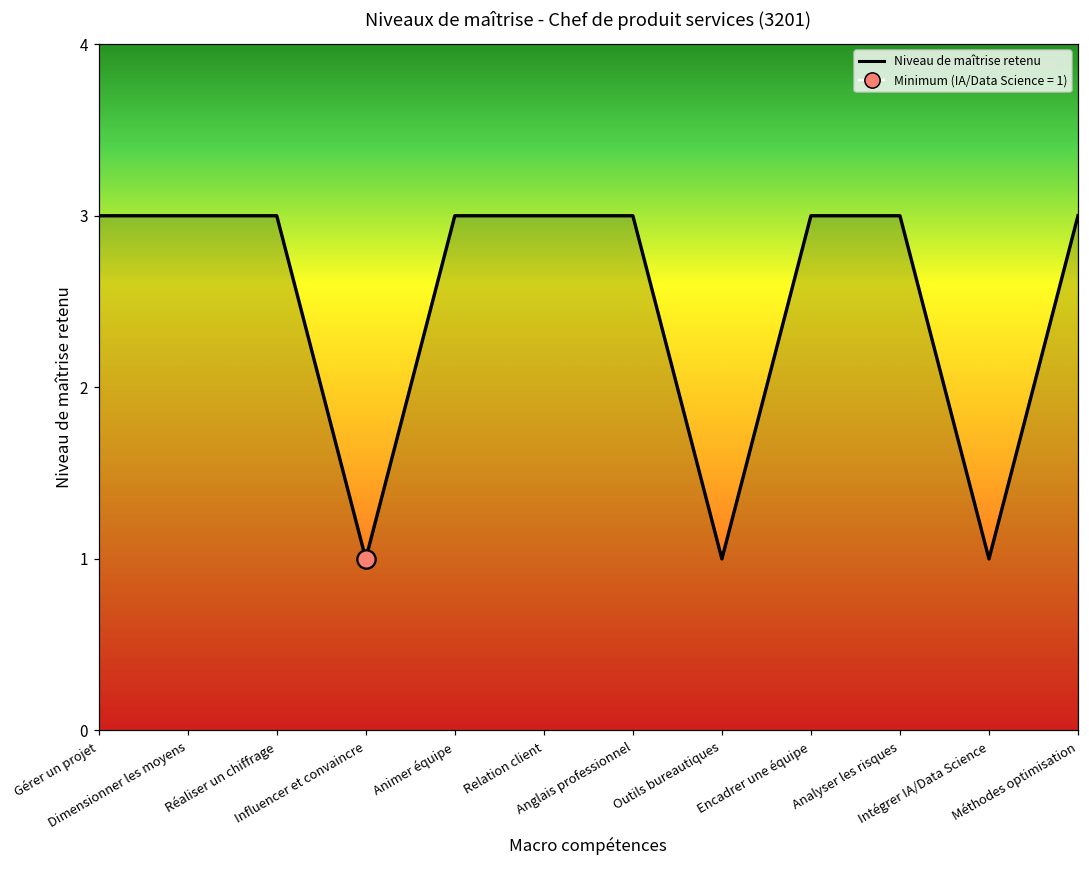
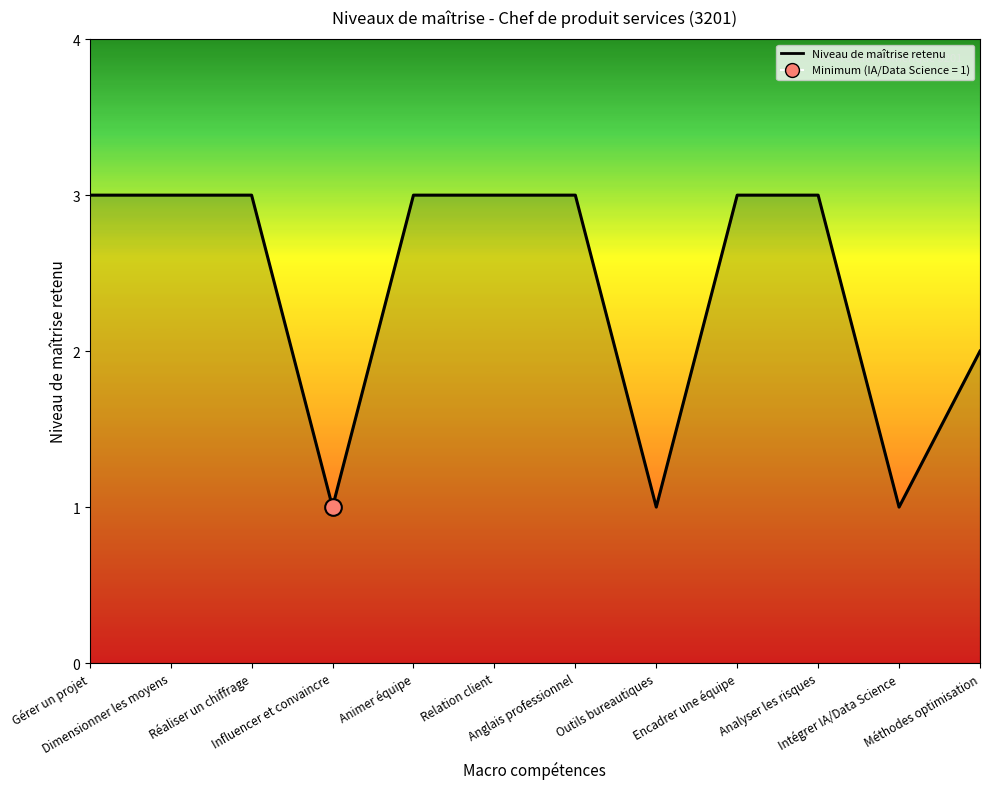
  {
    "Niveau de maîtrise retenu": {
      "Gérer un projet": 3,
      "Dimensionner les moyens": 3,
      "Réaliser un chiffrage": 3,
      "Animer équipe": 3,
      "Relation client": 3,
      "Anglais professionnel": 3,
      "Outils bureautiques": 1,
      "Encadrer une équipe": 3,
      "Analyser les risques": 3,
      "Intégrer IA/Data Science": 1,
-     "Méthodes optimisation": 3
+     "Méthodes optimisation": 2
    }
  }
